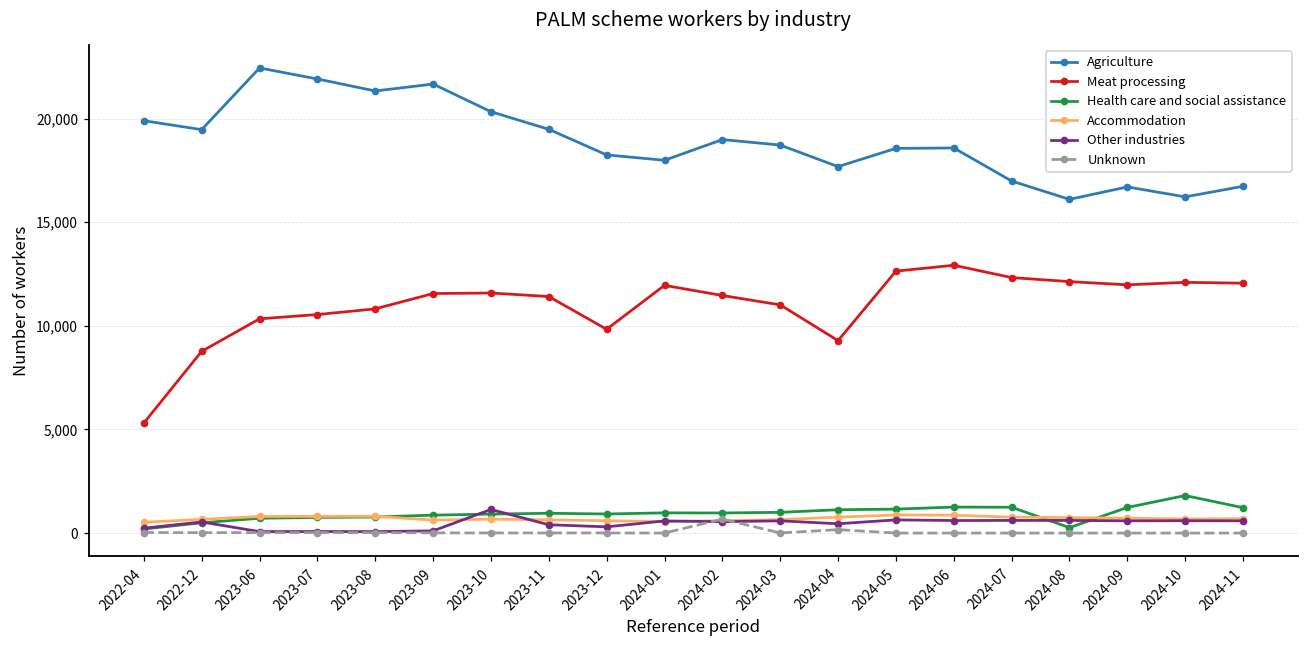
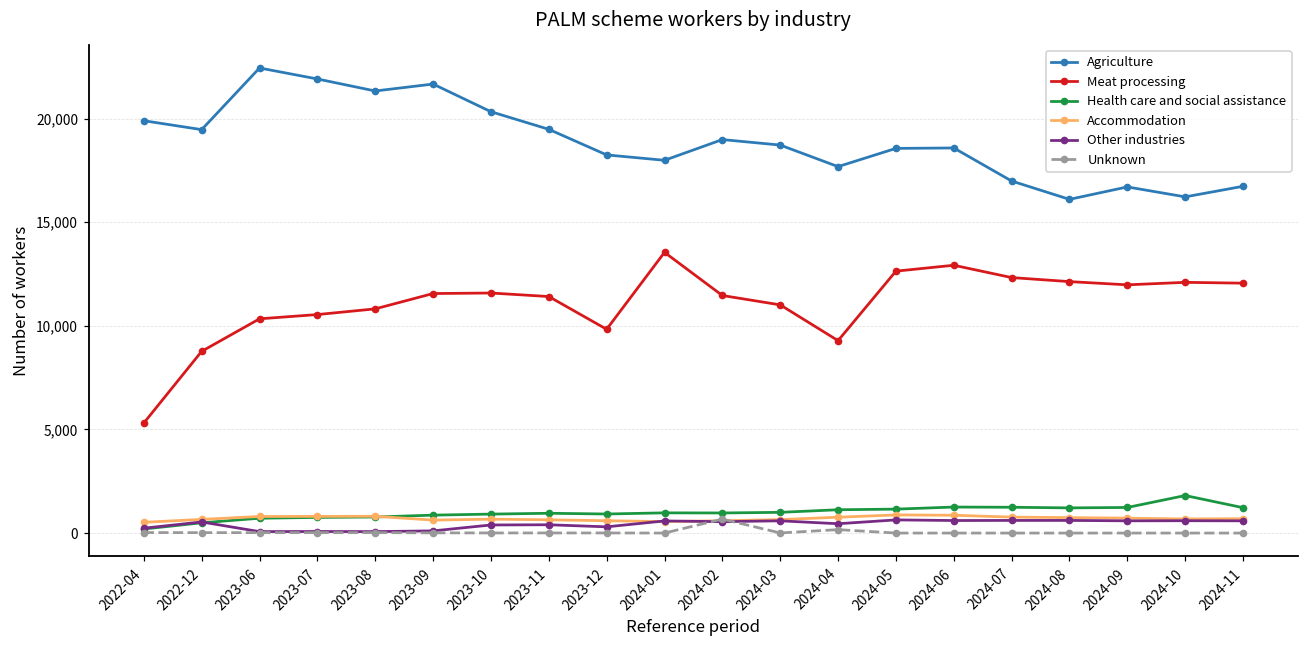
  {
    "Agriculture": {
      "2022-04": "19,900",
      "2022-12": "19,500",
      "2023-06": "22,400",
      "2023-07": "21,900",
      "2023-08": "21,300",
      "2023-09": "21,700",
      "2023-10": "20,300",
      "2023-11": "19,500",
      "2023-12": "18,300",
      "2024-01": "18,000",
      "2024-02": "19,000",
      "2024-03": "18,700",
      "2024-04": "17,700",
      "2024-05": "18,600",
      "2024-06": "18,600",
      "2024-07": "17,000",
      "2024-08": "16,100",
      "2024-09": "16,700",
      "2024-10": "16,200",
      "2024-11": "16,700"
    },
    "Meat processing": {
      "2022-04": "5,300",
      "2022-12": "8,800",
      "2023-06": "10,300",
      "2023-07": "10,500",
      "2023-08": "10,800",
      "2023-09": "11,600",
      "2023-10": "11,600",
      "2023-11": "11,400",
      "2023-12": "9,800",
-     "2024-01": "12,000",
+     "2024-01": "13,500",
      "2024-02": "11,500",
      "2024-03": "11,000",
      "2024-04": "9,300",
      "2024-05": "12,600",
      "2024-06": "12,900",
      "2024-07": "12,300",
      "2024-08": "12,100",
      "2024-09": "12,000",
      "2024-10": "12,100",
      "2024-11": "12,100"
    },
    "Health care and social assistance": {
      "2023-09": "900",
      "2023-10": "900",
      "2023-11": "1,000",
      "2023-12": "900",
      "2024-01": "1,000",
      "2024-02": "1,000",
      "2024-03": "1,000",
      "2024-04": "1,100",
      "2024-05": "1,200",
      "2024-06": "1,300",
      "2024-07": "1,200",
-     "2024-08": "300",
+     "2024-08": "1,200",
      "2024-09": "1,200",
      "2024-10": "1,800",
      "2024-11": "1,200"
    },
    "Accommodation": {
      "2022-04": "500",
      "2023-09": "600",
      "2023-10": "700",
      "2023-11": "600",
      "2023-12": "600",
      "2024-04": "800",
      "2024-05": "900",
      "2024-06": "900",
      "2024-07": "800"
    },
    "Other industries": {
-     "2023-10": "1,100",
+     "2023-10": "400",
      "2023-11": "400",
      "2023-12": "300",
      "2024-04": "500",
      "2024-05": "600",
      "2024-06": "600",
      "2024-07": "600"
    },
    "Unknown": {
      "2022-04": "0",
      "2022-12": "0",
      "2023-10": "0",
      "2023-11": "0",
      "2023-12": "0",
      "2024-01": "0",
      "2024-03": "0",
      "2024-04": "200",
      "2024-05": "0",
      "2024-06": "0",
      "2024-07": "0",
      "2024-08": "0",
      "2024-09": "0",
      "2024-10": "0",
      "2024-11": "0"
    }
  }
